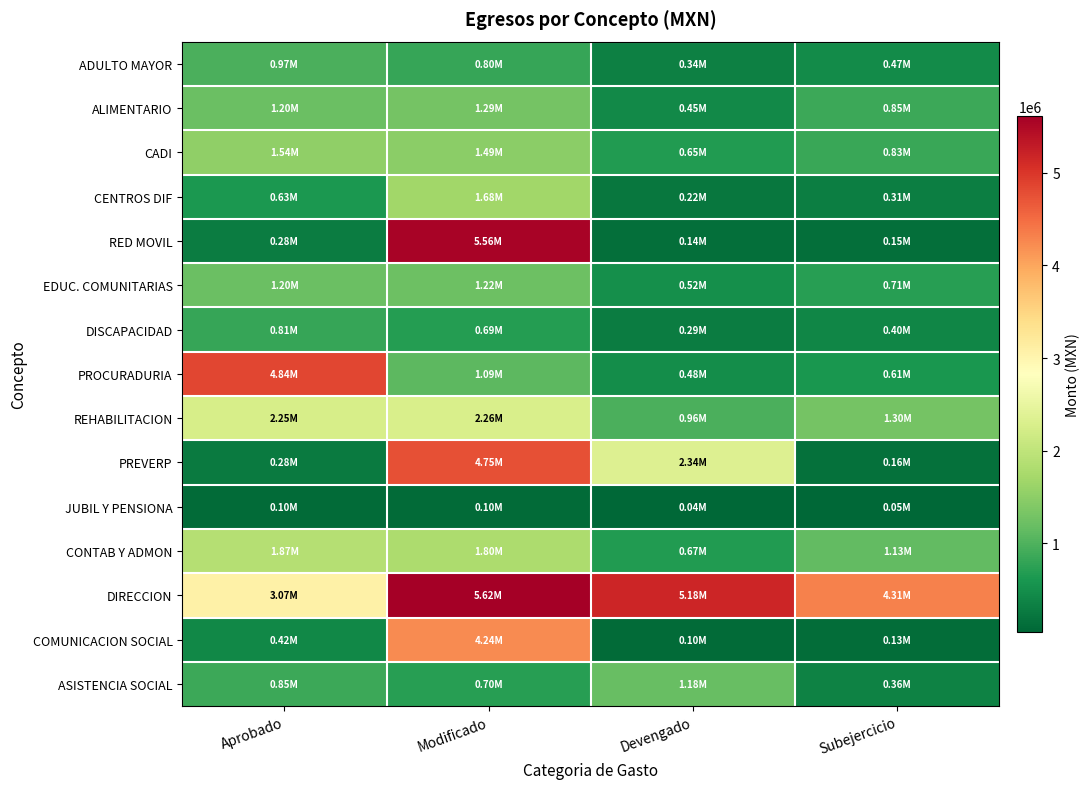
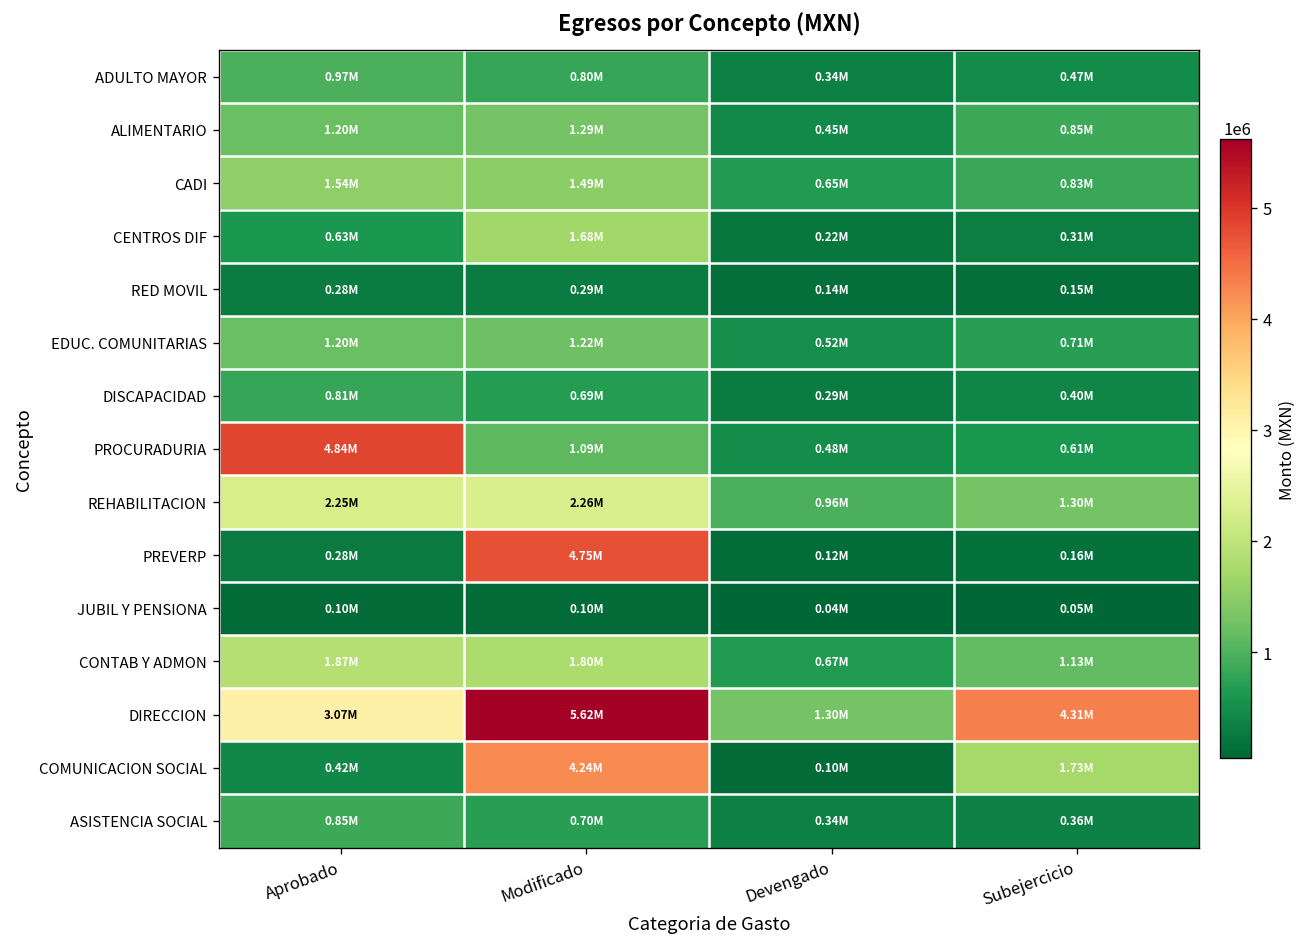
  {
    "ADULTO MAYOR": {
      "Aprobado": "0.97M",
      "Modificado": "0.80M",
      "Devengado": "0.34M",
      "Subejercicio": "0.47M"
    },
    "ALIMENTARIO": {
      "Aprobado": "1.20M",
      "Modificado": "1.29M",
      "Devengado": "0.45M",
      "Subejercicio": "0.85M"
    },
    "CADI": {
      "Aprobado": "1.54M",
      "Modificado": "1.49M",
      "Devengado": "0.65M",
      "Subejercicio": "0.83M"
    },
    "CENTROS DIF": {
      "Aprobado": "0.63M",
      "Modificado": "1.68M",
      "Devengado": "0.22M",
      "Subejercicio": "0.31M"
    },
    "RED MOVIL": {
      "Aprobado": "0.28M",
-     "Modificado": "5.56M",
+     "Modificado": "0.29M",
      "Devengado": "0.14M",
      "Subejercicio": "0.15M"
    },
    "EDUC. COMUNITARIAS": {
      "Aprobado": "1.20M",
      "Modificado": "1.22M",
      "Devengado": "0.52M",
      "Subejercicio": "0.71M"
    },
    "DISCAPACIDAD": {
      "Aprobado": "0.81M",
      "Modificado": "0.69M",
      "Devengado": "0.29M",
      "Subejercicio": "0.40M"
    },
    "PROCURADURIA": {
      "Aprobado": "4.84M",
      "Modificado": "1.09M",
      "Devengado": "0.48M",
      "Subejercicio": "0.61M"
    },
    "REHABILITACION": {
      "Aprobado": "2.25M",
      "Modificado": "2.26M",
      "Devengado": "0.96M",
      "Subejercicio": "1.30M"
    },
    "PREVERP": {
      "Aprobado": "0.28M",
      "Modificado": "4.75M",
-     "Devengado": "2.34M",
+     "Devengado": "0.12M",
      "Subejercicio": "0.16M"
    },
    "JUBIL Y PENSIONA": {
      "Aprobado": "0.10M",
      "Modificado": "0.10M",
      "Devengado": "0.04M",
      "Subejercicio": "0.05M"
    },
    "CONTAB Y ADMON": {
      "Aprobado": "1.87M",
      "Modificado": "1.80M",
      "Devengado": "0.67M",
      "Subejercicio": "1.13M"
    },
    "DIRECCION": {
      "Aprobado": "3.07M",
      "Modificado": "5.62M",
-     "Devengado": "5.18M",
+     "Devengado": "1.30M",
      "Subejercicio": "4.31M"
    },
    "COMUNICACION SOCIAL": {
      "Aprobado": "0.42M",
      "Modificado": "4.24M",
      "Devengado": "0.10M",
-     "Subejercicio": "0.13M"
+     "Subejercicio": "1.73M"
    },
    "ASISTENCIA SOCIAL": {
      "Aprobado": "0.85M",
      "Modificado": "0.70M",
-     "Devengado": "1.18M",
+     "Devengado": "0.34M",
      "Subejercicio": "0.36M"
    }
  }
